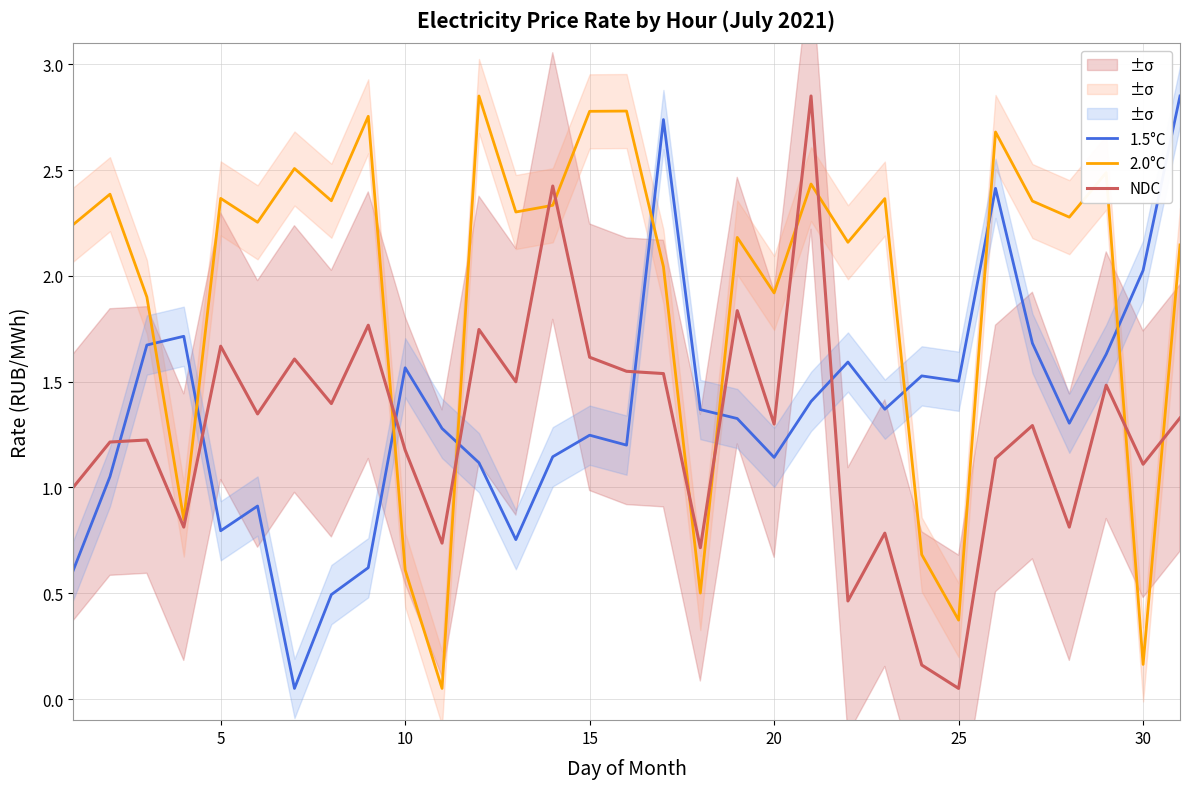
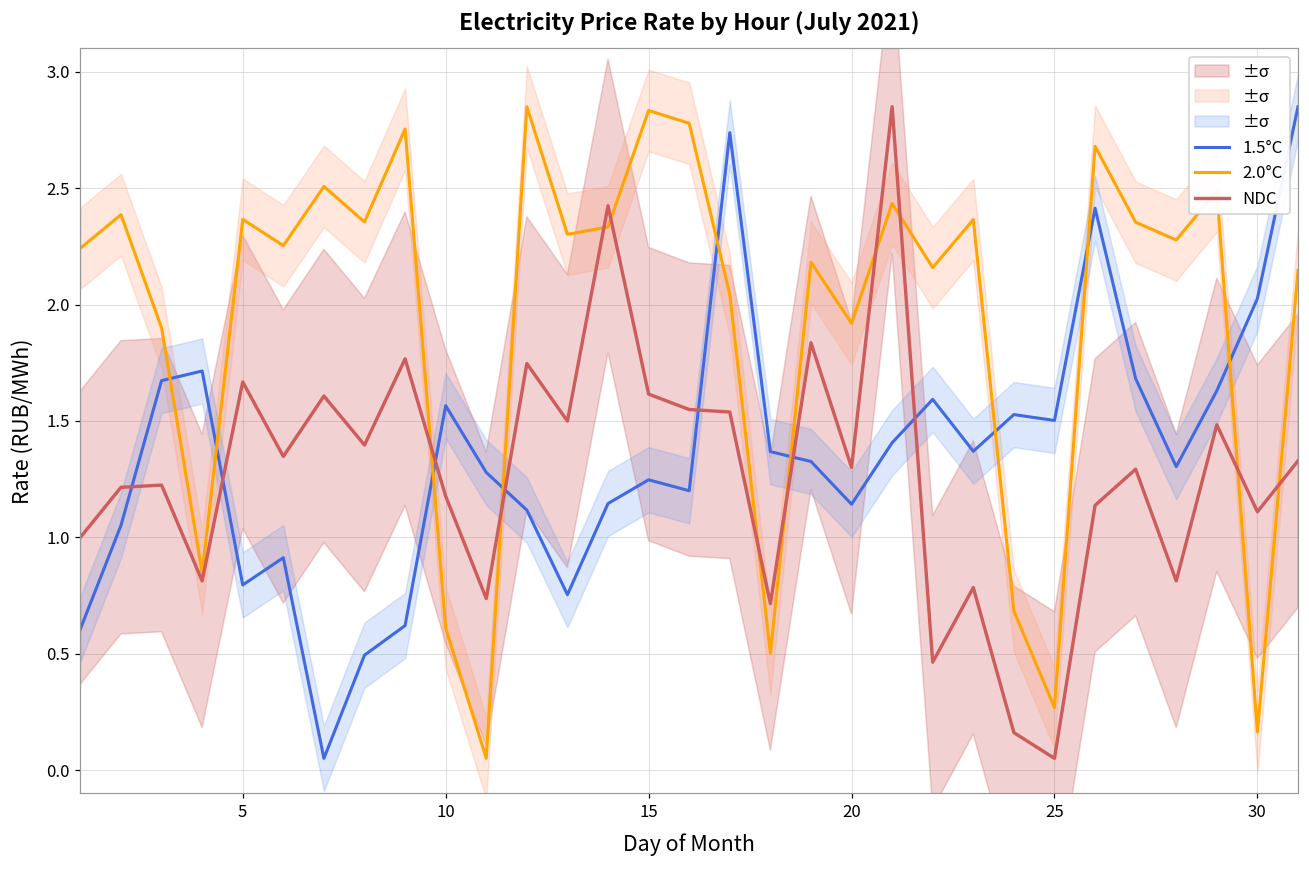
  {
    "2.0°C": {
      "5": 2.37,
      "10": 0.61,
-     "15": 2.78,
-     "25": 0.37,
+     "15": 2.83,
+     "25": 0.27,
      "30": 0.16
    }
  }
